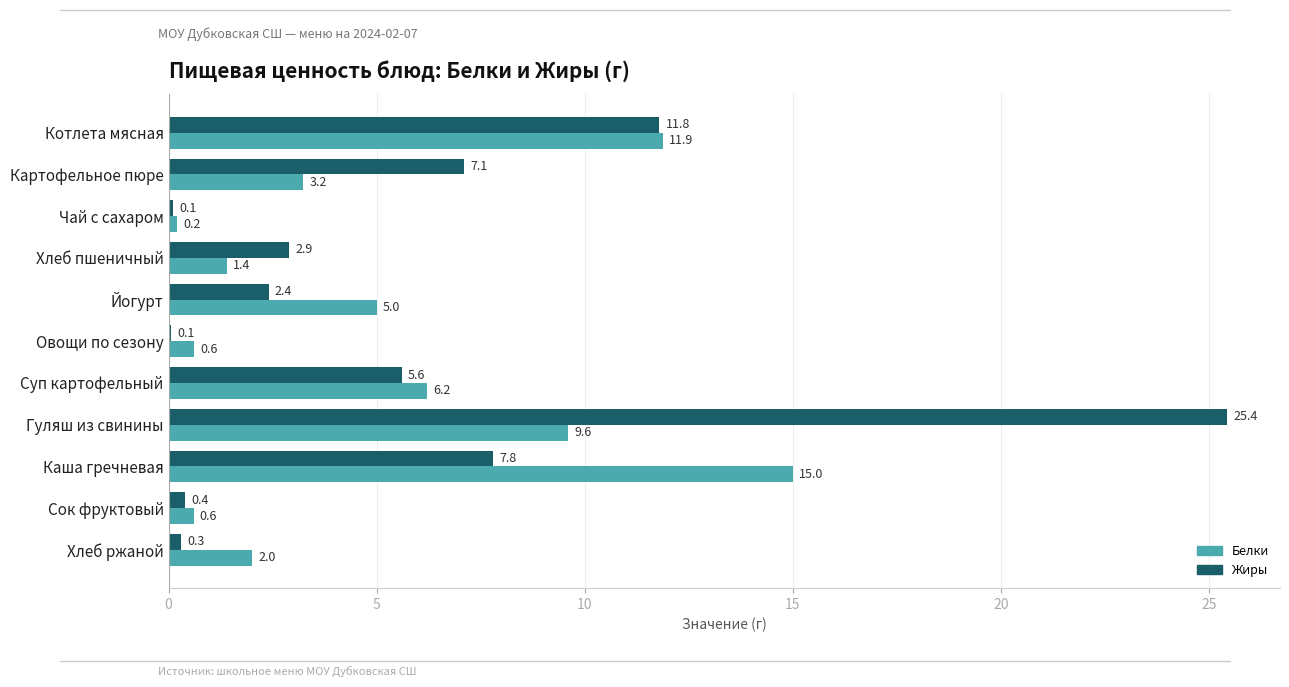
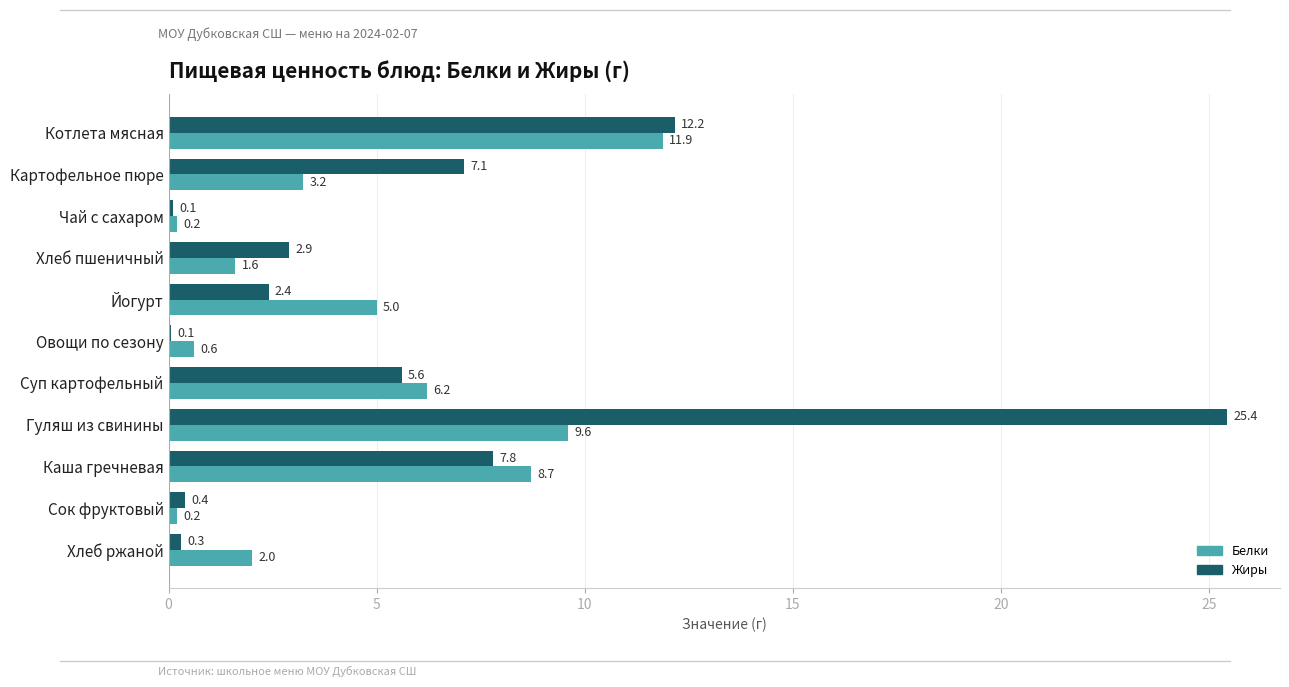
  {
    "Белки": {
      "Котлета мясная": 11.9,
      "Картофельное пюре": 3.2,
      "Чай с сахаром": 0.2,
-     "Хлеб пшеничный": 1.4,
+     "Хлеб пшеничный": 1.6,
      "Йогурт": 5.0,
      "Овощи по сезону": 0.6,
      "Суп картофельный": 6.2,
      "Гуляш из свинины": 9.6,
-     "Каша гречневая": 15.0,
-     "Сок фруктовый": 0.6,
+     "Каша гречневая": 8.7,
+     "Сок фруктовый": 0.2,
      "Хлеб ржаной": 2.0
    },
    "Жиры": {
-     "Котлета мясная": 11.8,
+     "Котлета мясная": 12.2,
      "Картофельное пюре": 7.1,
      "Чай с сахаром": 0.1,
      "Хлеб пшеничный": 2.9,
      "Йогурт": 2.4,
      "Овощи по сезону": 0.1,
      "Суп картофельный": 5.6,
      "Гуляш из свинины": 25.4,
      "Каша гречневая": 7.8,
      "Сок фруктовый": 0.4,
      "Хлеб ржаной": 0.3
    }
  }
